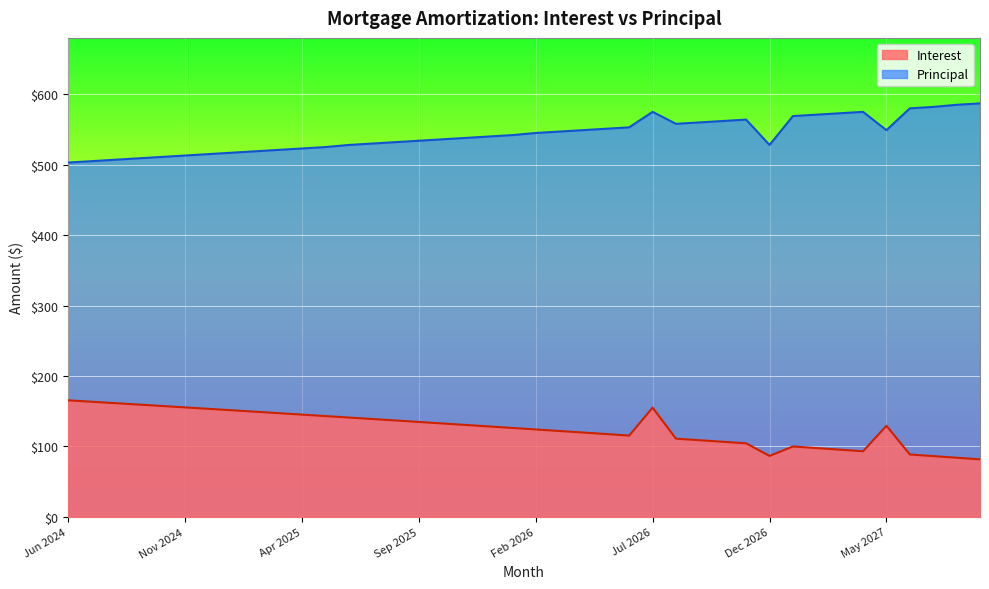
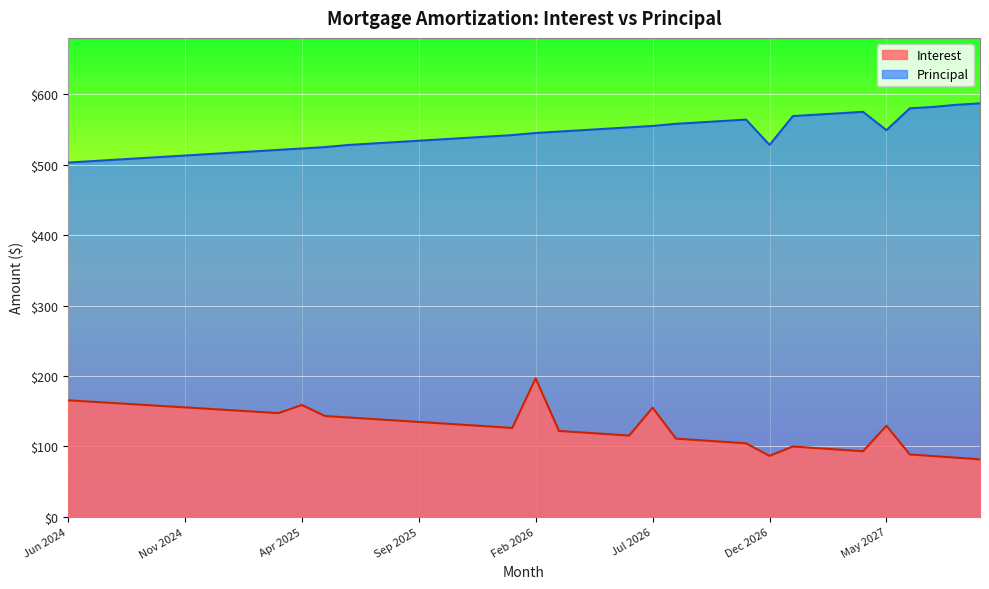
  {
    "Interest": {
      "Jun 2024": "$170",
      "Nov 2024": "$160",
-     "Apr 2025": "$150",
+     "Apr 2025": "$160",
      "Sep 2025": "$130",
-     "Feb 2026": "$120",
+     "Feb 2026": "$200",
      "Jul 2026": "$160",
      "Dec 2026": "$90",
      "May 2027": "$130"
    },
    "Principal": {
      "Jun 2024": "$500",
      "Nov 2024": "$510",
      "Apr 2025": "$520",
      "Sep 2025": "$530",
      "Feb 2026": "$550",
-     "Jul 2026": "$580",
+     "Jul 2026": "$560",
      "Dec 2026": "$530",
      "May 2027": "$550"
    }
  }
